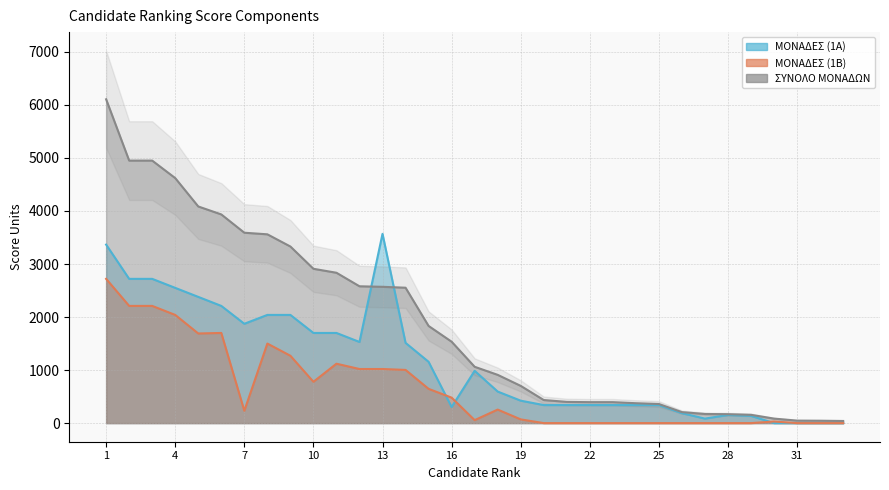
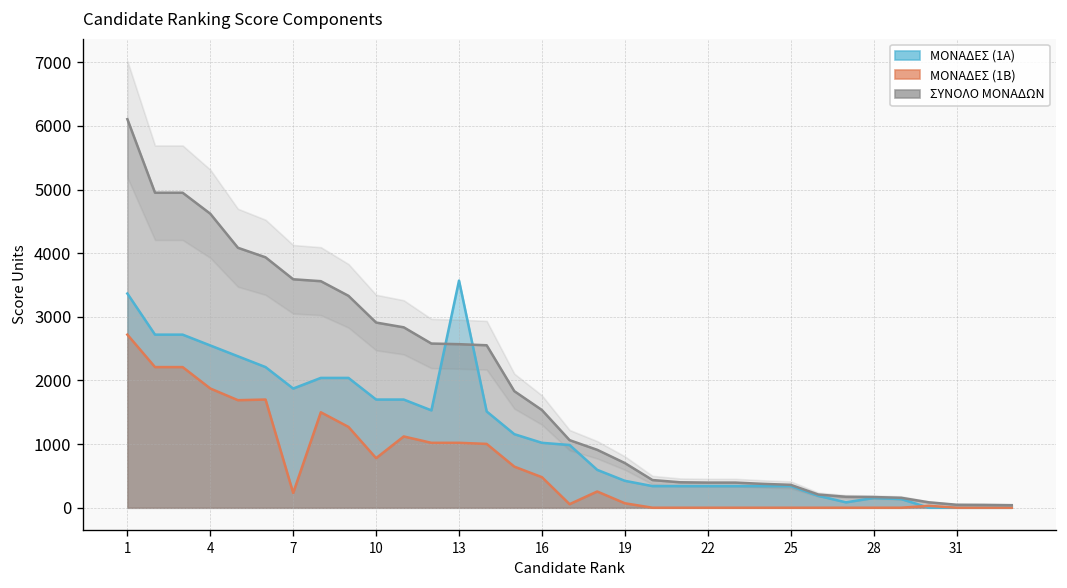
  {
    "ΜΟΝΑΔΕΣ (1Α)": {
      "1": 3400,
      "4": 2600,
      "7": 1900,
      "10": 1700,
      "13": 3600,
-     "16": 300,
+     "16": 1000,
      "19": 400,
      "22": 300
    },
    "ΜΟΝΑΔΕΣ (1Β)": {
      "1": 2700,
-     "4": 2000,
+     "4": 1900,
      "7": 200,
      "10": 800,
      "13": 1000,
      "16": 500,
      "19": 100,
      "22": 0,
      "25": 0,
      "28": 0
    }
  }
